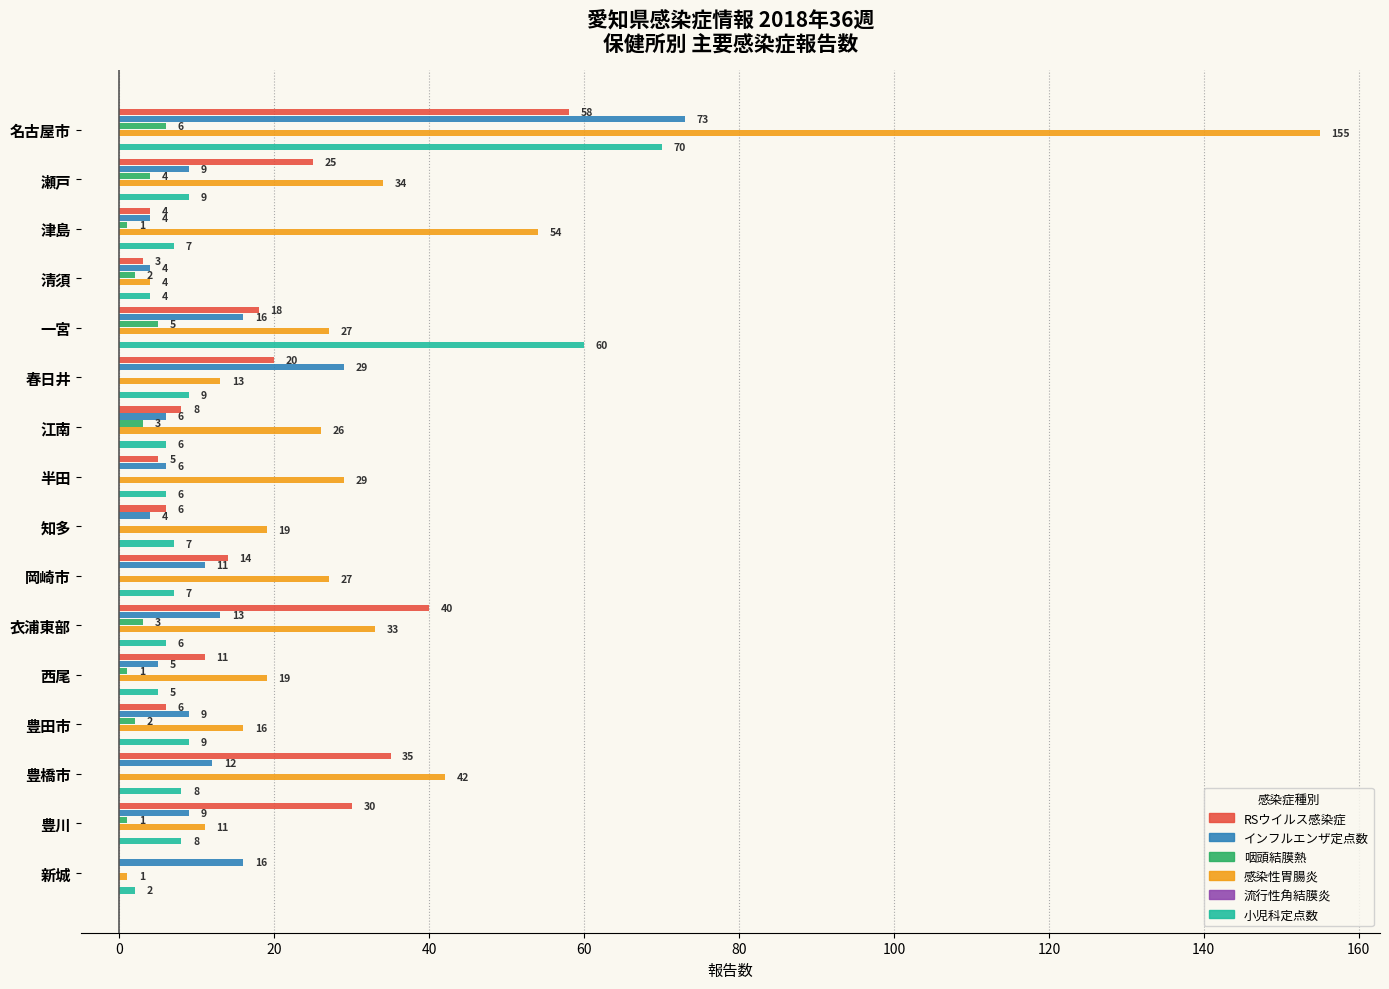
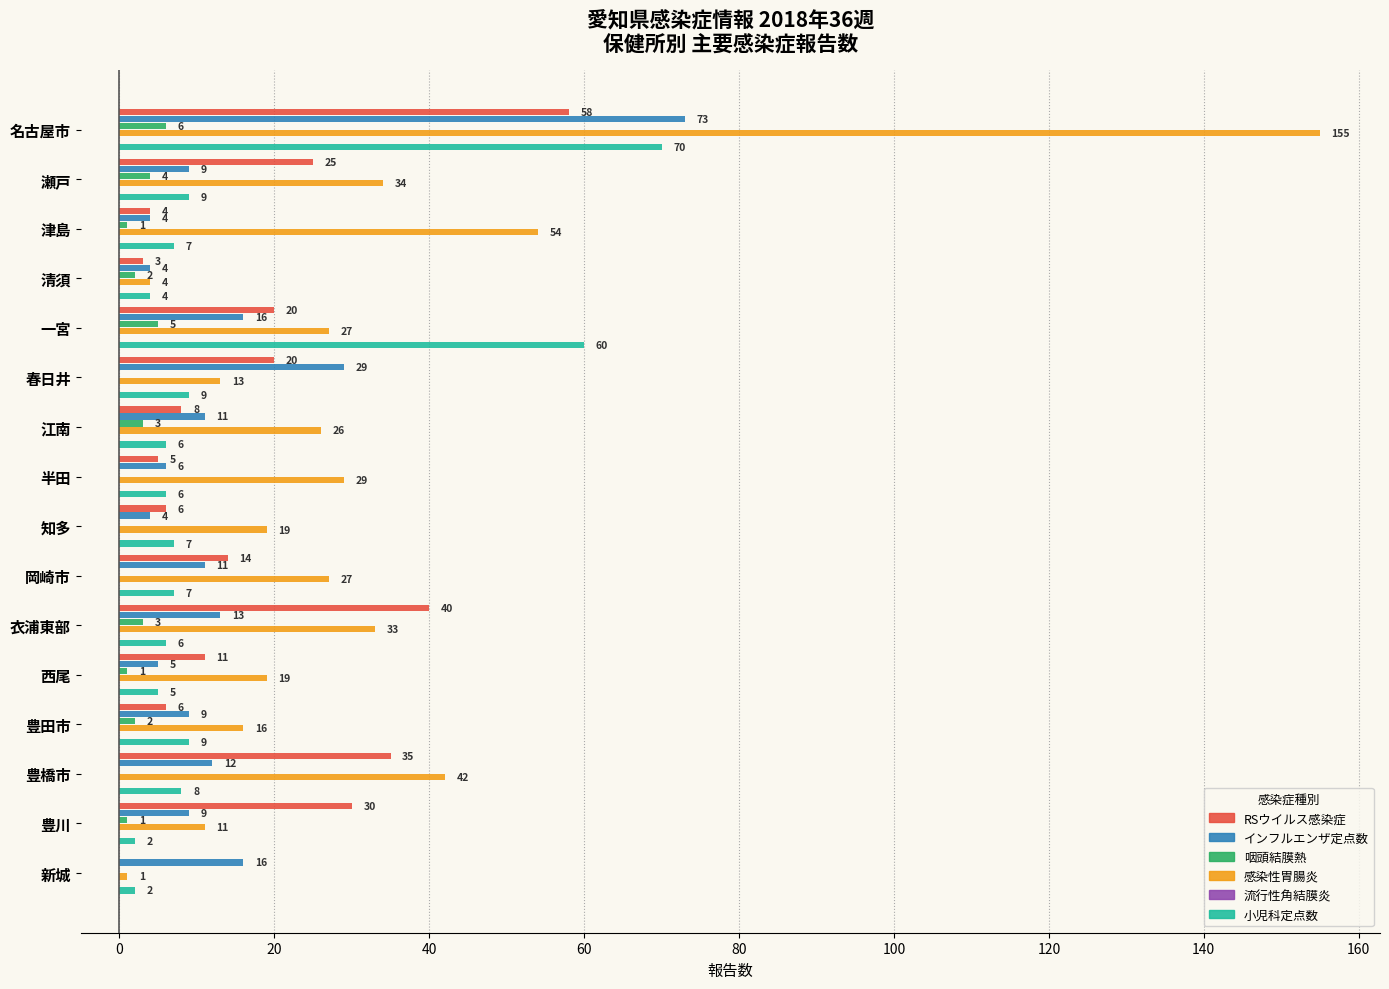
  {
    "RSウイルス感染症": {
      "名古屋市": 58,
      "瀬戸": 25,
      "清須": 3,
-     "一宮": 18,
+     "一宮": 20,
      "春日井": 20,
      "江南": 8,
      "半田": 5,
      "知多": 6,
      "岡崎市": 14,
      "衣浦東部": 40,
      "西尾": 11,
      "豊田市": 6,
      "豊橋市": 35,
      "豊川": 30
    },
    "インフルエンザ定点数": {
      "名古屋市": 73,
      "瀬戸": 9,
      "清須": 4,
      "一宮": 16,
      "春日井": 29,
-     "江南": 6,
+     "江南": 11,
      "半田": 6,
      "知多": 4,
      "岡崎市": 11,
      "衣浦東部": 13,
      "西尾": 5,
      "豊田市": 9,
      "豊橋市": 12,
      "豊川": 9,
      "新城": 16
    },
    "咽頭結膜熱": {
      "名古屋市": 6,
      "瀬戸": 4,
      "津島": 1,
      "清須": 2,
      "一宮": 5,
      "江南": 3,
      "衣浦東部": 3,
      "西尾": 1,
      "豊田市": 2,
      "豊川": 1
    },
    "感染性胃腸炎": {
      "名古屋市": 155,
      "瀬戸": 34,
      "津島": 54,
      "清須": 4,
      "一宮": 27,
      "春日井": 13,
      "江南": 26,
      "半田": 29,
      "知多": 19,
      "岡崎市": 27,
      "衣浦東部": 33,
      "西尾": 19,
      "豊田市": 16,
      "豊橋市": 42,
      "豊川": 11,
      "新城": 1
    },
    "流行性角結膜炎": {
      "名古屋市": 0,
      "瀬戸": 0,
      "津島": 0,
      "清須": 0,
      "一宮": 0,
      "春日井": 0,
      "江南": 0,
      "半田": 0,
      "知多": 0,
      "岡崎市": 0,
      "衣浦東部": 0,
      "西尾": 0,
      "豊田市": 0,
      "豊橋市": 0,
      "豊川": 0,
      "新城": 0
    },
    "小児科定点数": {
      "名古屋市": 70,
      "瀬戸": 9,
      "津島": 7,
      "清須": 4,
      "一宮": 60,
      "春日井": 9,
      "江南": 6,
      "半田": 6,
      "知多": 7,
      "岡崎市": 7,
      "衣浦東部": 6,
      "西尾": 5,
      "豊田市": 9,
      "豊橋市": 8,
-     "豊川": 8,
+     "豊川": 2,
      "新城": 2
    }
  }
